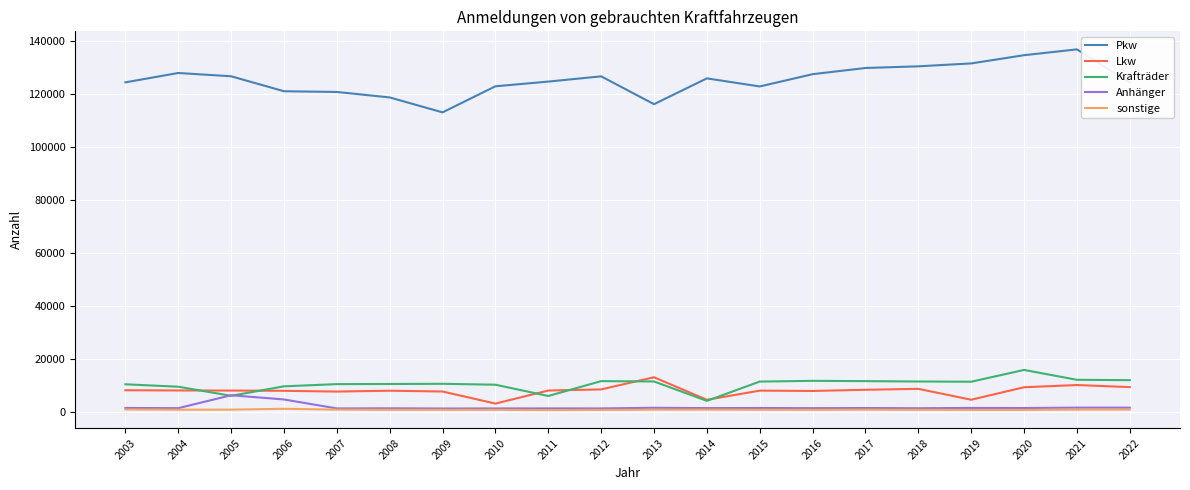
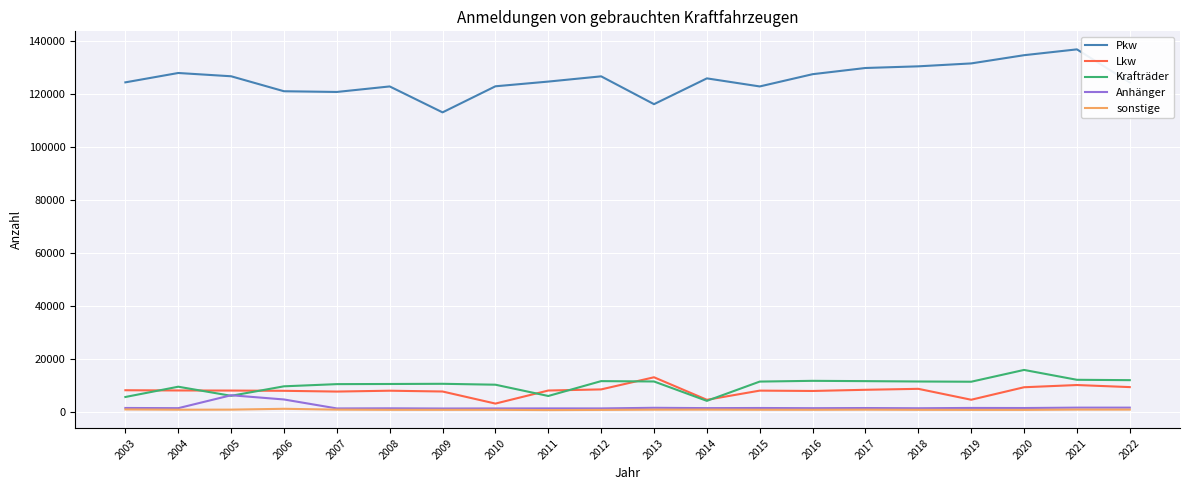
  {
    "Pkw": {
      "2003": 124000,
      "2004": 128000,
      "2005": 127000,
      "2006": 121000,
      "2007": 121000,
-     "2008": 119000,
+     "2008": 123000,
      "2009": 113000,
      "2010": 123000,
      "2011": 125000,
      "2012": 127000,
      "2013": 116000,
      "2014": 126000,
      "2015": 123000,
      "2016": 127000,
      "2017": 130000,
      "2018": 130000,
      "2019": 131000,
      "2020": 135000,
      "2021": 137000
    },
    "Lkw": {
      "2003": 8000,
      "2004": 8000,
      "2005": 8000,
      "2006": 8000,
      "2007": 8000,
      "2008": 8000,
      "2009": 8000,
      "2010": 3000,
      "2011": 8000,
      "2012": 9000,
      "2013": 13000,
      "2015": 8000,
      "2016": 8000,
      "2017": 8000,
      "2018": 9000,
      "2019": 5000,
      "2020": 9000,
      "2021": 10000,
      "2022": 9000
    },
    "Krafträder": {
-     "2003": 11000,
+     "2003": 6000,
      "2004": 10000,
      "2006": 10000,
      "2007": 11000,
      "2008": 11000,
      "2009": 11000,
      "2010": 10000,
      "2011": 6000,
      "2012": 12000,
      "2013": 12000,
      "2015": 12000,
      "2016": 12000,
      "2017": 12000,
      "2018": 12000,
      "2019": 11000,
      "2020": 16000,
      "2021": 12000,
      "2022": 12000
    },
    "Anhänger": {
      "2006": 5000
    },
    "sonstige": {
      "2005": 1000,
      "2006": 1000
    }
  }
